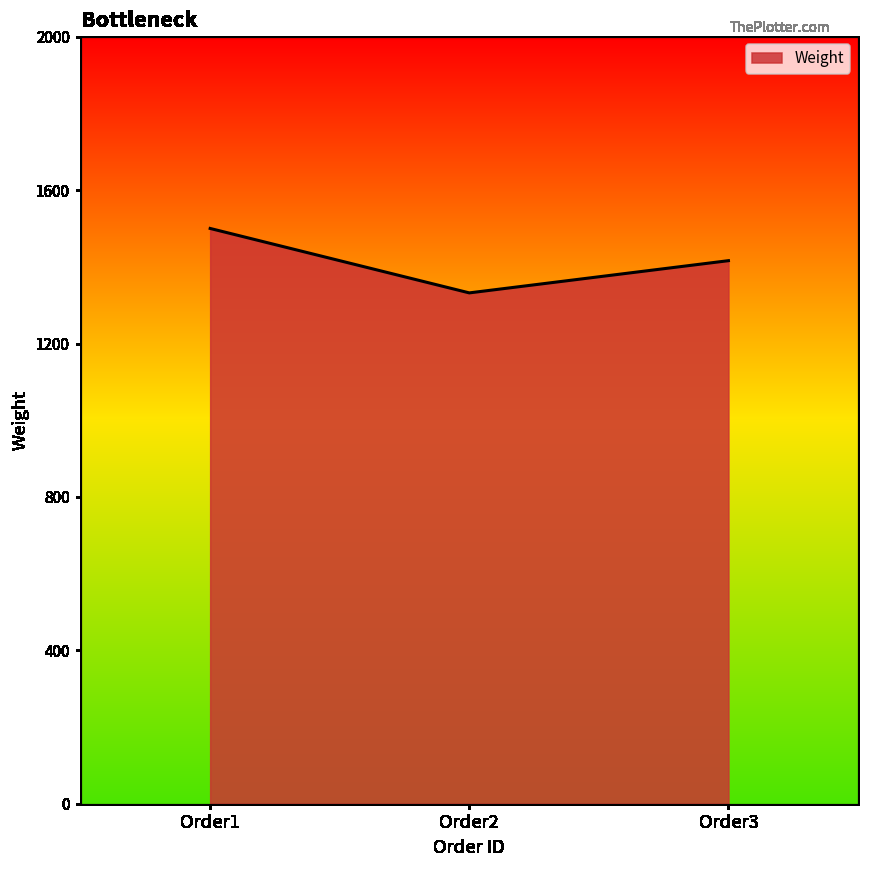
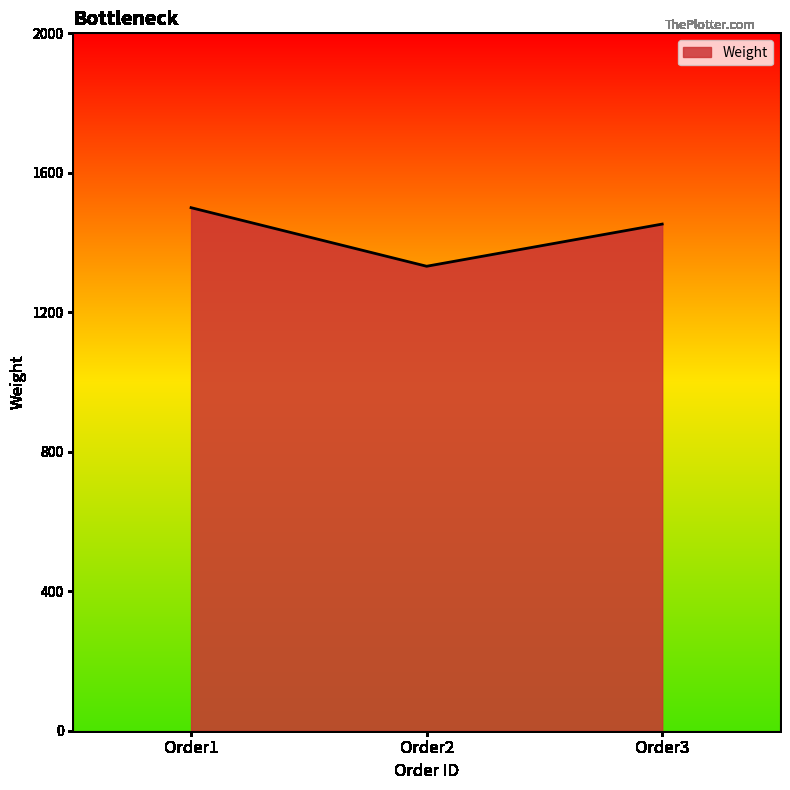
  {
    "Order1": 1500,
    "Order2": 1330,
-   "Order3": 1420
+   "Order3": 1450
  }
